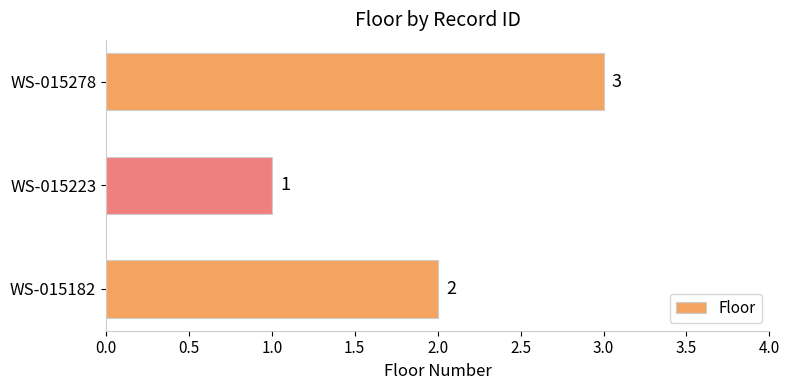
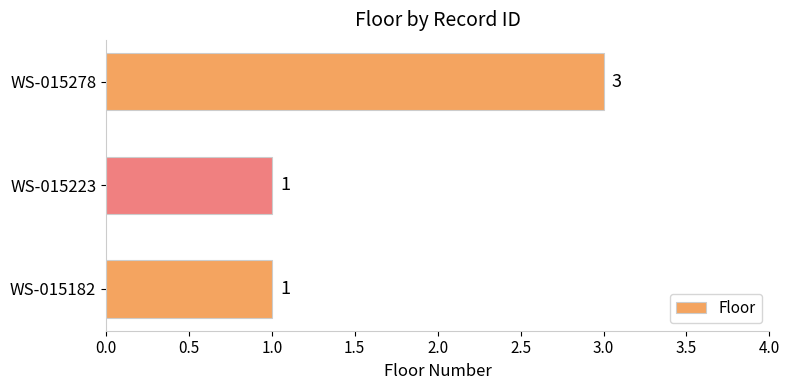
  {
    "WS-015278": 3,
    "WS-015223": 1,
-   "WS-015182": 2
+   "WS-015182": 1
  }
